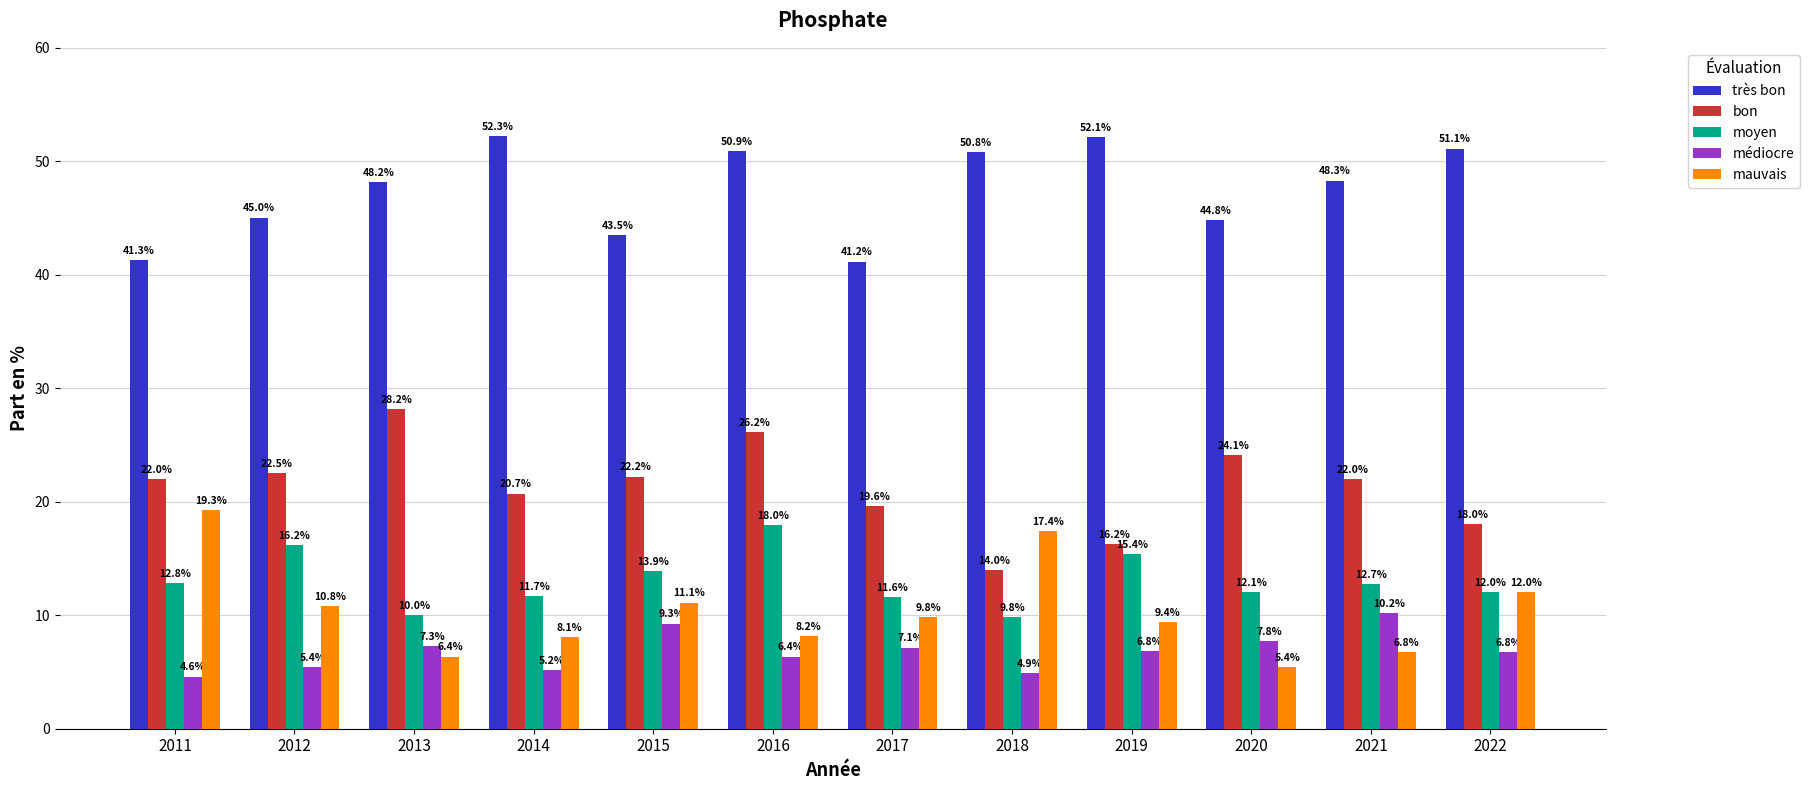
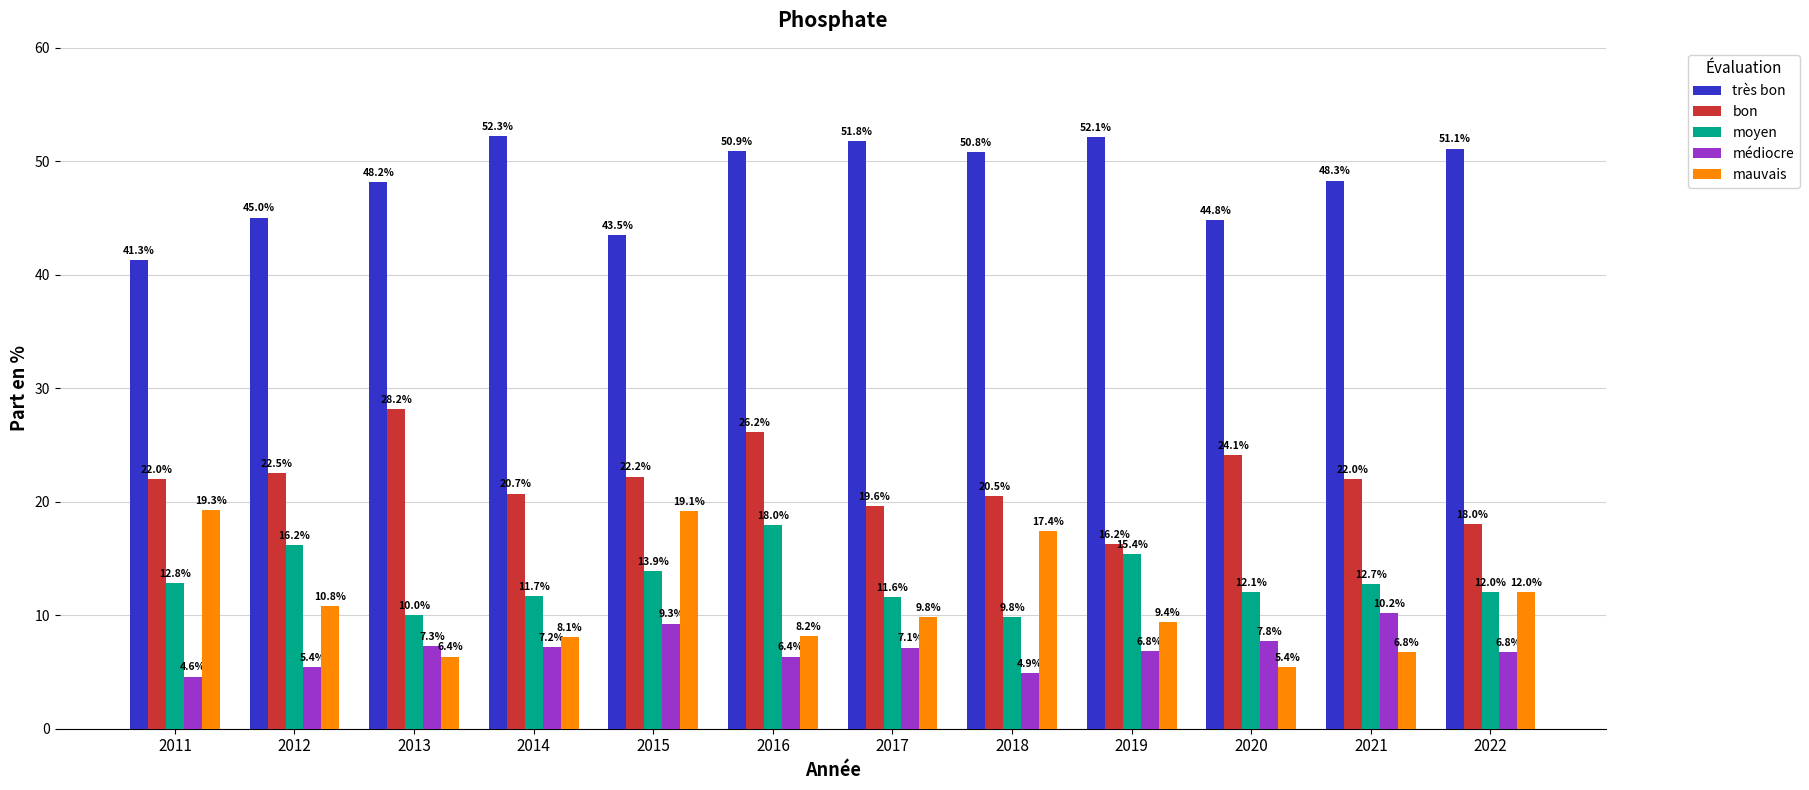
  {
    "très bon": {
      "2011": "41.3%",
      "2012": "45.0%",
      "2013": "48.2%",
      "2014": "52.3%",
      "2015": "43.5%",
      "2016": "50.9%",
-     "2017": "41.2%",
+     "2017": "51.8%",
      "2018": "50.8%",
      "2019": "52.1%",
      "2020": "44.8%",
      "2021": "48.3%",
      "2022": "51.1%"
    },
    "bon": {
      "2011": "22.0%",
      "2012": "22.5%",
      "2013": "28.2%",
      "2014": "20.7%",
      "2015": "22.2%",
      "2016": "26.2%",
      "2017": "19.6%",
-     "2018": "14.0%",
+     "2018": "20.5%",
      "2019": "16.2%",
      "2020": "24.1%",
      "2021": "22.0%",
      "2022": "18.0%"
    },
    "moyen": {
      "2011": "12.8%",
      "2012": "16.2%",
      "2013": "10.0%",
      "2014": "11.7%",
      "2015": "13.9%",
      "2016": "18.0%",
      "2017": "11.6%",
      "2018": "9.8%",
      "2019": "15.4%",
      "2020": "12.1%",
      "2021": "12.7%",
      "2022": "12.0%"
    },
    "médiocre": {
      "2011": "4.6%",
      "2012": "5.4%",
      "2013": "7.3%",
-     "2014": "5.2%",
+     "2014": "7.2%",
      "2015": "9.3%",
      "2016": "6.4%",
      "2017": "7.1%",
      "2018": "4.9%",
      "2019": "6.8%",
      "2020": "7.8%",
      "2021": "10.2%",
      "2022": "6.8%"
    },
    "mauvais": {
      "2011": "19.3%",
      "2012": "10.8%",
      "2013": "6.4%",
      "2014": "8.1%",
-     "2015": "11.1%",
+     "2015": "19.1%",
      "2016": "8.2%",
      "2017": "9.8%",
      "2018": "17.4%",
      "2019": "9.4%",
      "2020": "5.4%",
      "2021": "6.8%",
      "2022": "12.0%"
    }
  }
